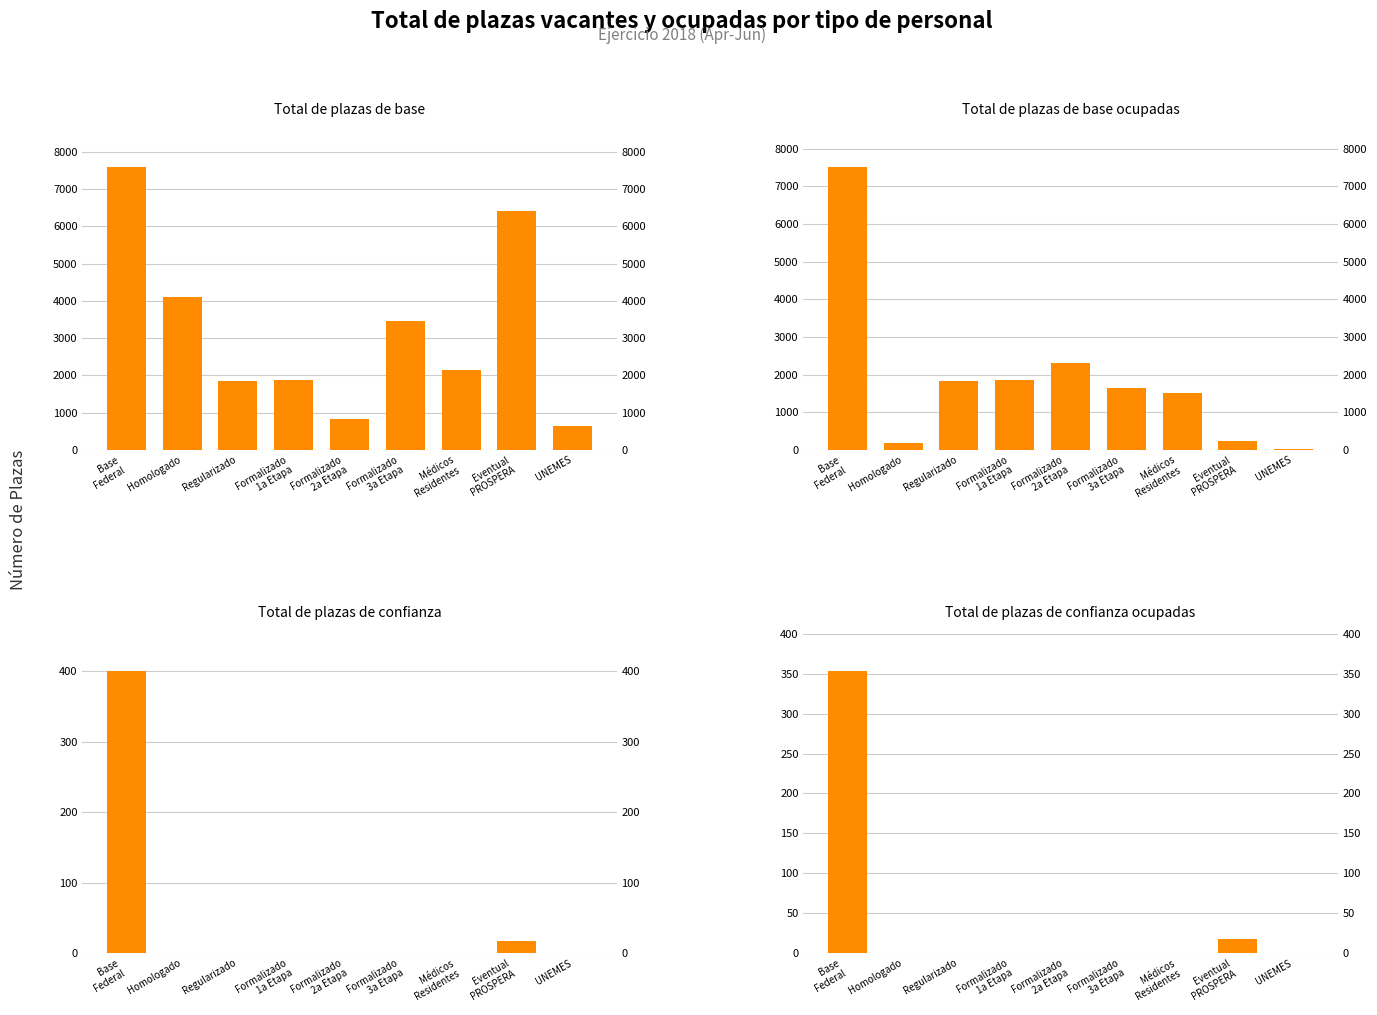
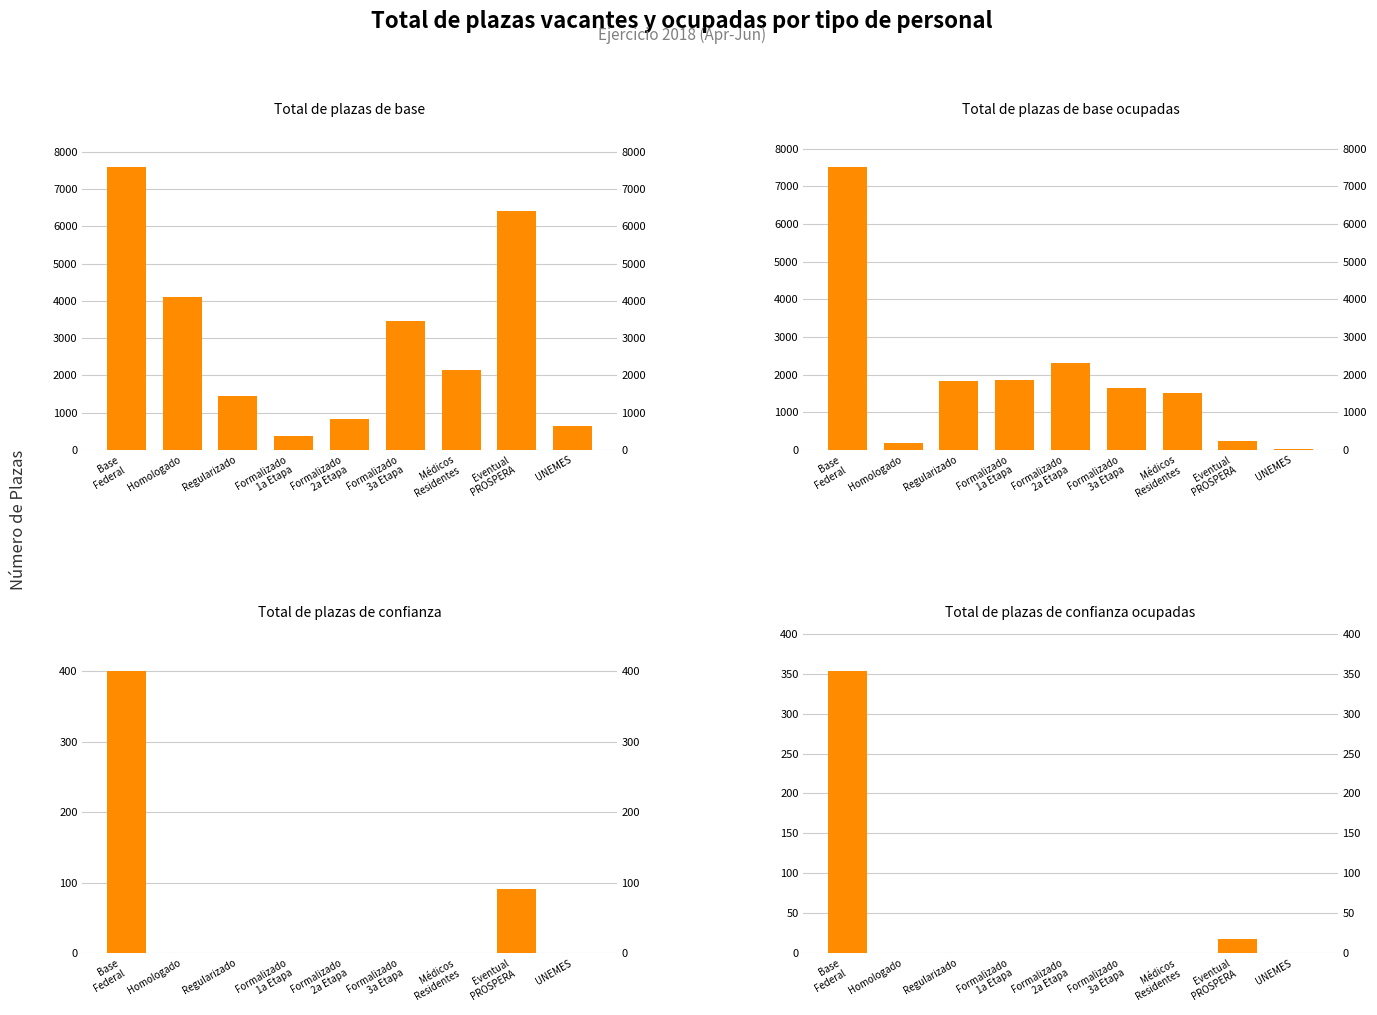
  {
    "Total de plazas de base": {
      "Base Federal": 7600,
      "Homologado": 4100,
-     "Regularizado": 1800,
-     "Formalizado 1a Etapa": 1900,
+     "Regularizado": 1400,
+     "Formalizado 1a Etapa": 400,
      "Formalizado 2a Etapa": 800,
      "Formalizado 3a Etapa": 3400,
      "Médicos Residentes": 2100,
      "Eventual PROSPERA": 6400,
      "UNEMES": 600
    },
    "Total de plazas de base ocupadas": {
      "Base Federal": 7500,
      "Homologado": 200,
      "Regularizado": 1800,
      "Formalizado 1a Etapa": 1800,
      "Formalizado 2a Etapa": 2300,
      "Formalizado 3a Etapa": 1600,
      "Médicos Residentes": 1500,
      "Eventual PROSPERA": 200
    },
    "Total de plazas de confianza": {
      "Base Federal": 400,
      "Homologado": 0,
      "Regularizado": 0,
      "Formalizado 1a Etapa": 0,
      "Formalizado 2a Etapa": 0,
      "Formalizado 3a Etapa": 0,
      "Médicos Residentes": 0,
-     "Eventual PROSPERA": 20,
+     "Eventual PROSPERA": 90,
      "UNEMES": 0
    },
    "Total de plazas de confianza ocupadas": {
      "Base Federal": 350,
      "Homologado": 0,
      "Regularizado": 0,
      "Formalizado 1a Etapa": 0,
      "Formalizado 2a Etapa": 0,
      "Formalizado 3a Etapa": 0,
      "Médicos Residentes": 0,
      "Eventual PROSPERA": 20,
      "UNEMES": 0
    }
  }
